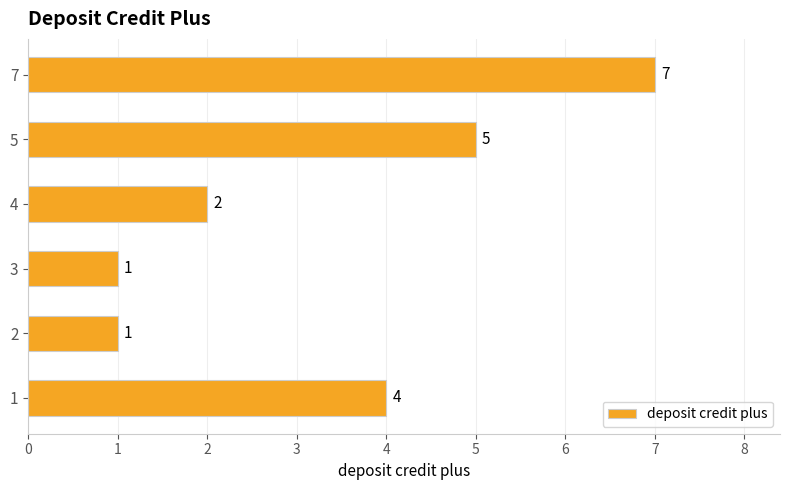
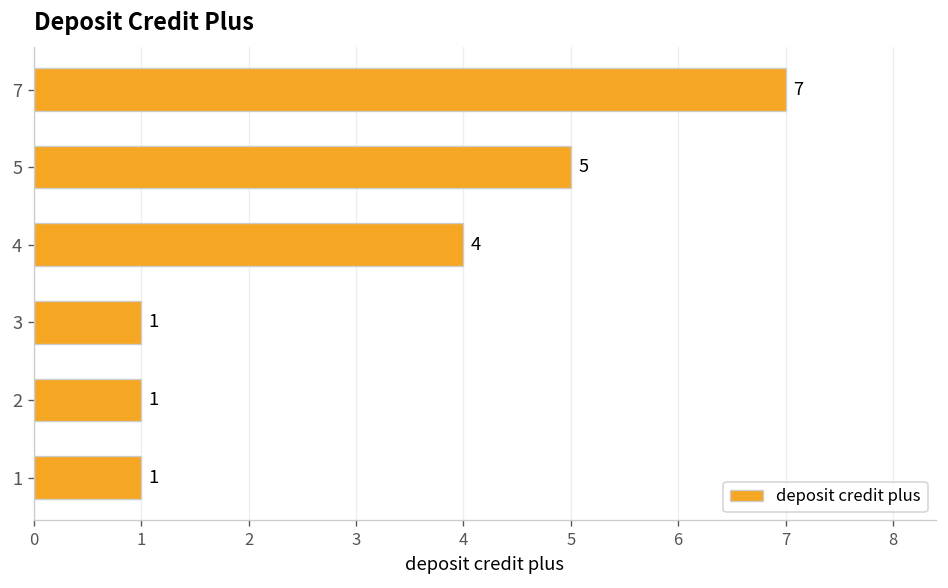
  {
    "7": 7,
    "5": 5,
-   "4": 2,
+   "4": 4,
    "3": 1,
    "2": 1,
-   "1": 4
+   "1": 1
  }
